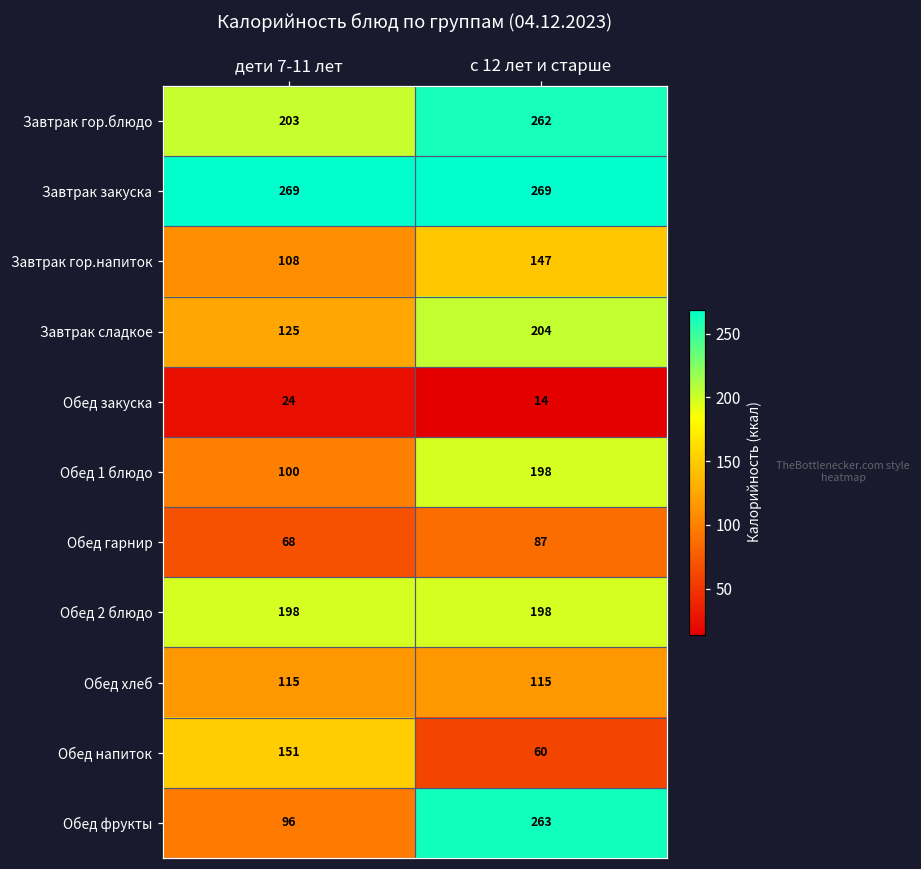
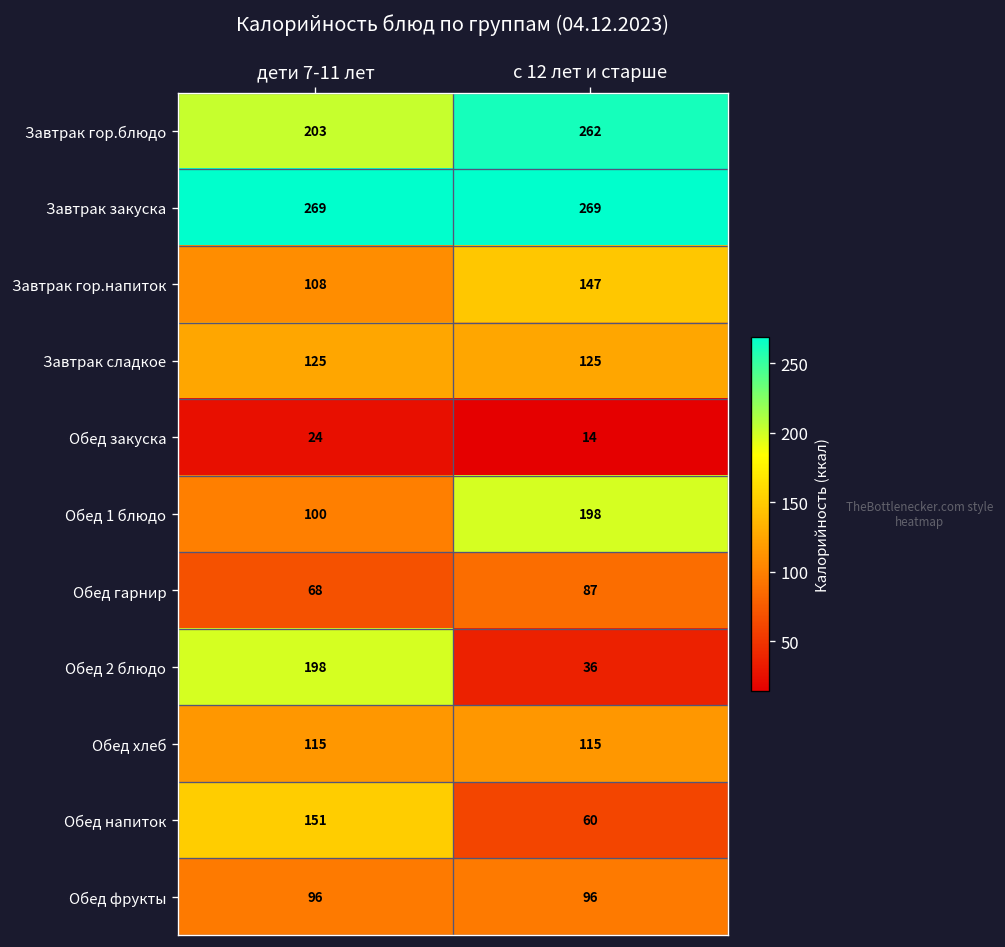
  {
    "Завтрак гор.блюдо": {
      "дети 7-11 лет": 203,
      "с 12 лет и старше": 262
    },
    "Завтрак закуска": {
      "дети 7-11 лет": 269,
      "с 12 лет и старше": 269
    },
    "Завтрак гор.напиток": {
      "дети 7-11 лет": 108,
      "с 12 лет и старше": 147
    },
    "Завтрак сладкое": {
      "дети 7-11 лет": 125,
-     "с 12 лет и старше": 204
+     "с 12 лет и старше": 125
    },
    "Обед закуска": {
      "дети 7-11 лет": 24,
      "с 12 лет и старше": 14
    },
    "Обед 1 блюдо": {
      "дети 7-11 лет": 100,
      "с 12 лет и старше": 198
    },
    "Обед гарнир": {
      "дети 7-11 лет": 68,
      "с 12 лет и старше": 87
    },
    "Обед 2 блюдо": {
      "дети 7-11 лет": 198,
-     "с 12 лет и старше": 198
+     "с 12 лет и старше": 36
    },
    "Обед хлеб": {
      "дети 7-11 лет": 115,
      "с 12 лет и старше": 115
    },
    "Обед напиток": {
      "дети 7-11 лет": 151,
      "с 12 лет и старше": 60
    },
    "Обед фрукты": {
      "дети 7-11 лет": 96,
-     "с 12 лет и старше": 263
+     "с 12 лет и старше": 96
    }
  }
